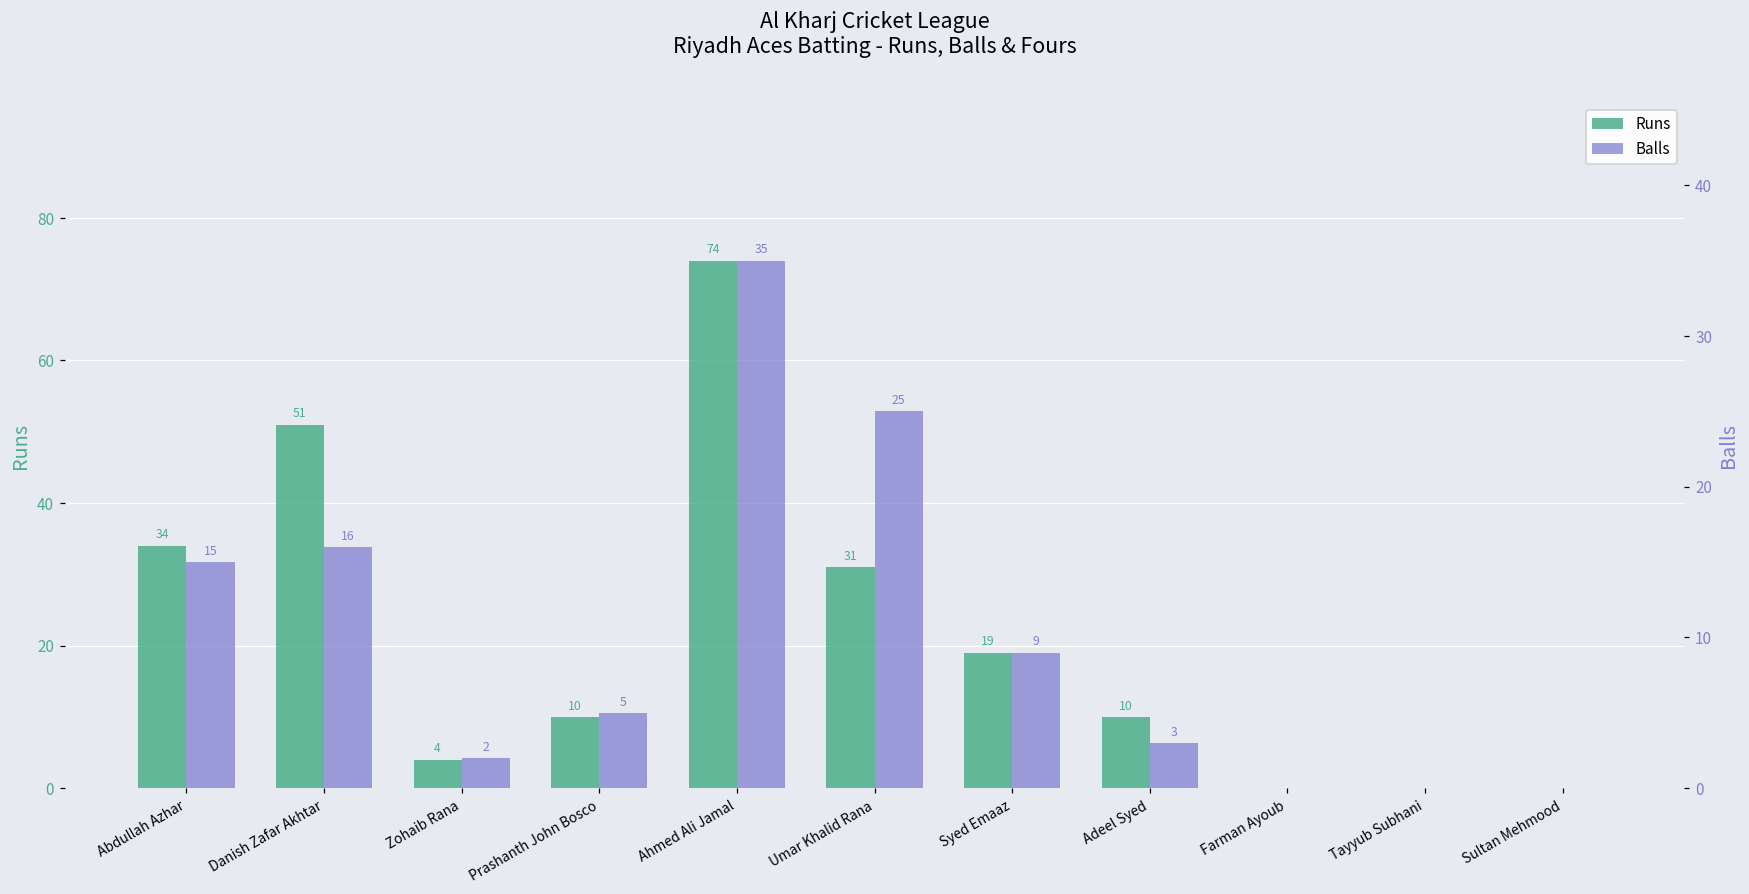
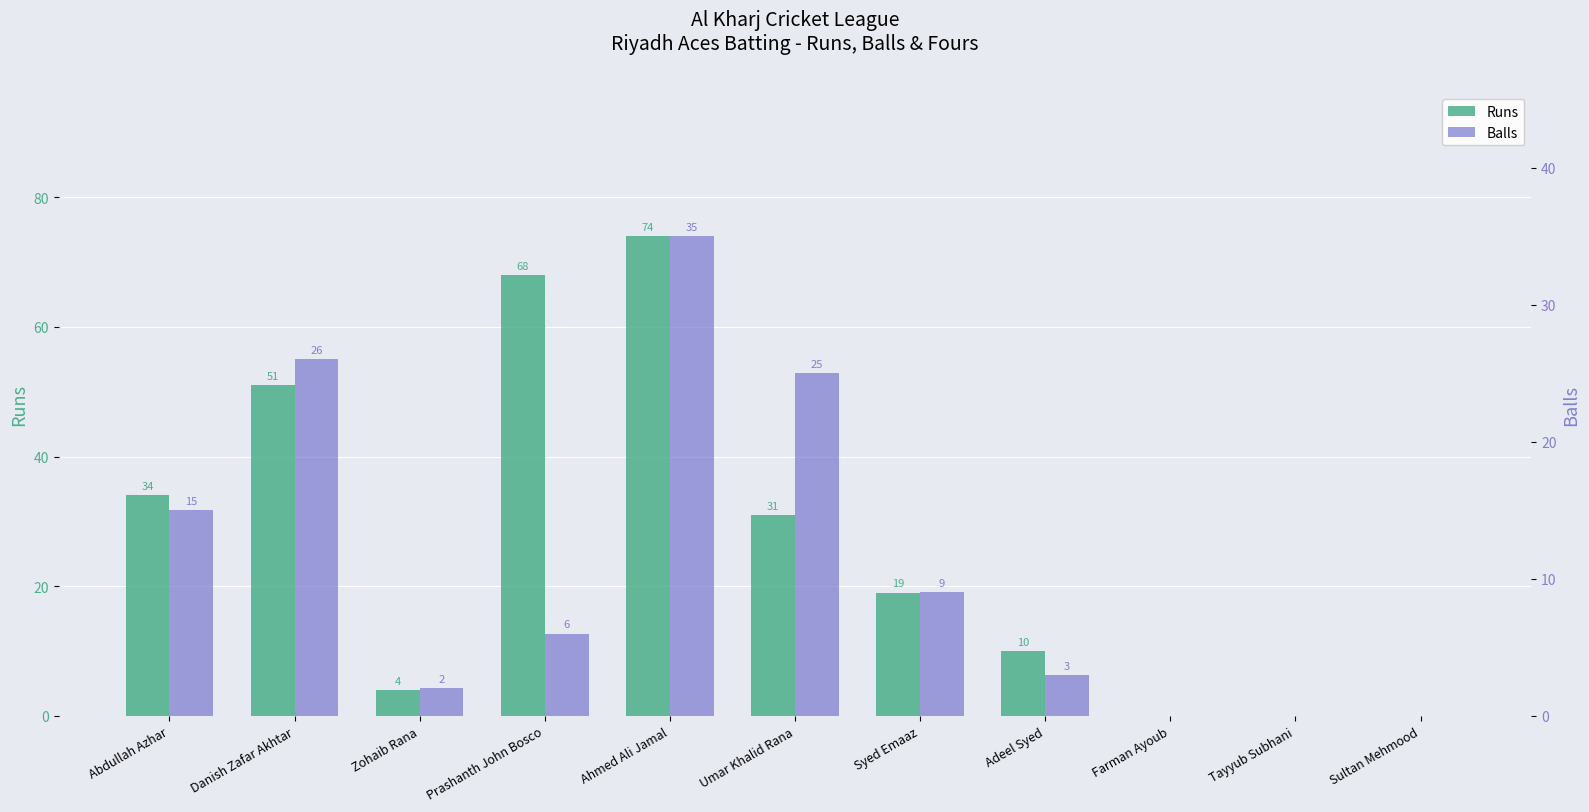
  {
    "Runs": {
      "Abdullah Azhar": 34,
      "Danish Zafar Akhtar": 51,
      "Zohaib Rana": 4,
-     "Prashanth John Bosco": 10,
+     "Prashanth John Bosco": 68,
      "Ahmed Ali Jamal": 74,
      "Umar Khalid Rana": 31,
      "Syed Emaaz": 19,
      "Adeel Syed": 10
    },
    "Balls": {
      "Abdullah Azhar": 15,
-     "Danish Zafar Akhtar": 16,
+     "Danish Zafar Akhtar": 26,
      "Zohaib Rana": 2,
-     "Prashanth John Bosco": 5,
+     "Prashanth John Bosco": 6,
      "Ahmed Ali Jamal": 35,
      "Umar Khalid Rana": 25,
      "Syed Emaaz": 9,
      "Adeel Syed": 3
    }
  }
